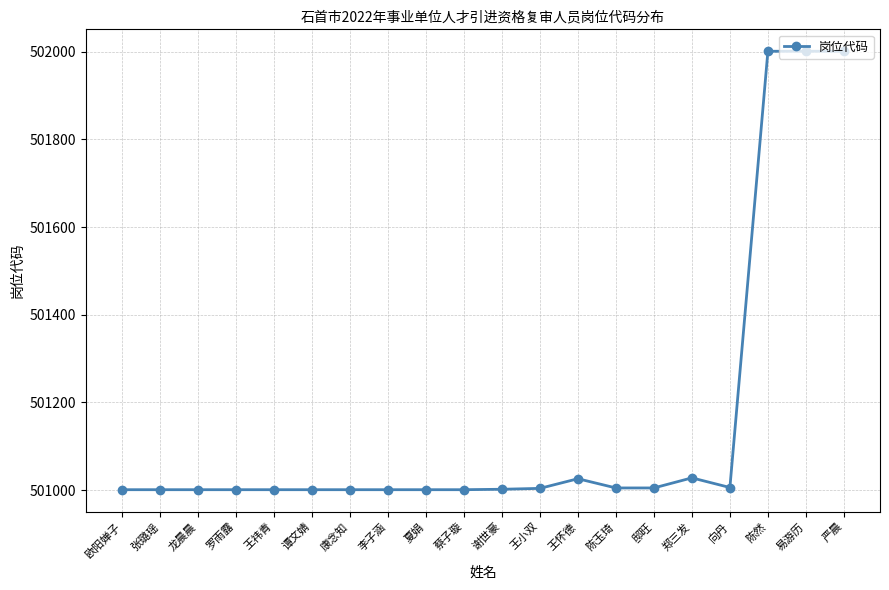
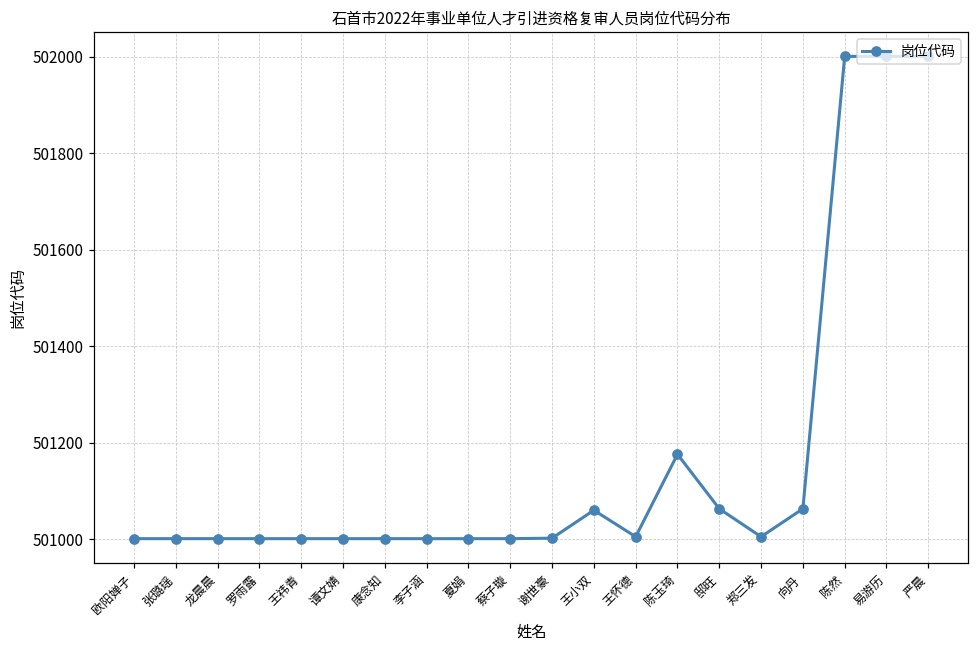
  {
    "欧阳婵子": 501000,
    "张璐瑶": 501000,
    "龙晨晨": 501000,
    "罗雨露": 501000,
    "王祎青": 501000,
    "谭文婧": 501000,
    "康念知": 501000,
    "李子涵": 501000,
    "夏娟": 501000,
    "蔡子璇": 501000,
    "谢世豪": 501000,
-   "王小双": 501000,
-   "王怀德": 501030,
-   "陈玉琦": 501010,
-   "邸旺": 501010,
-   "郑三发": 501030,
-   "向丹": 501010,
+   "王小双": 501060,
+   "王怀德": 501010,
+   "陈玉琦": 501180,
+   "邸旺": 501060,
+   "郑三发": 501010,
+   "向丹": 501060,
    "陈然": 502000
  }
